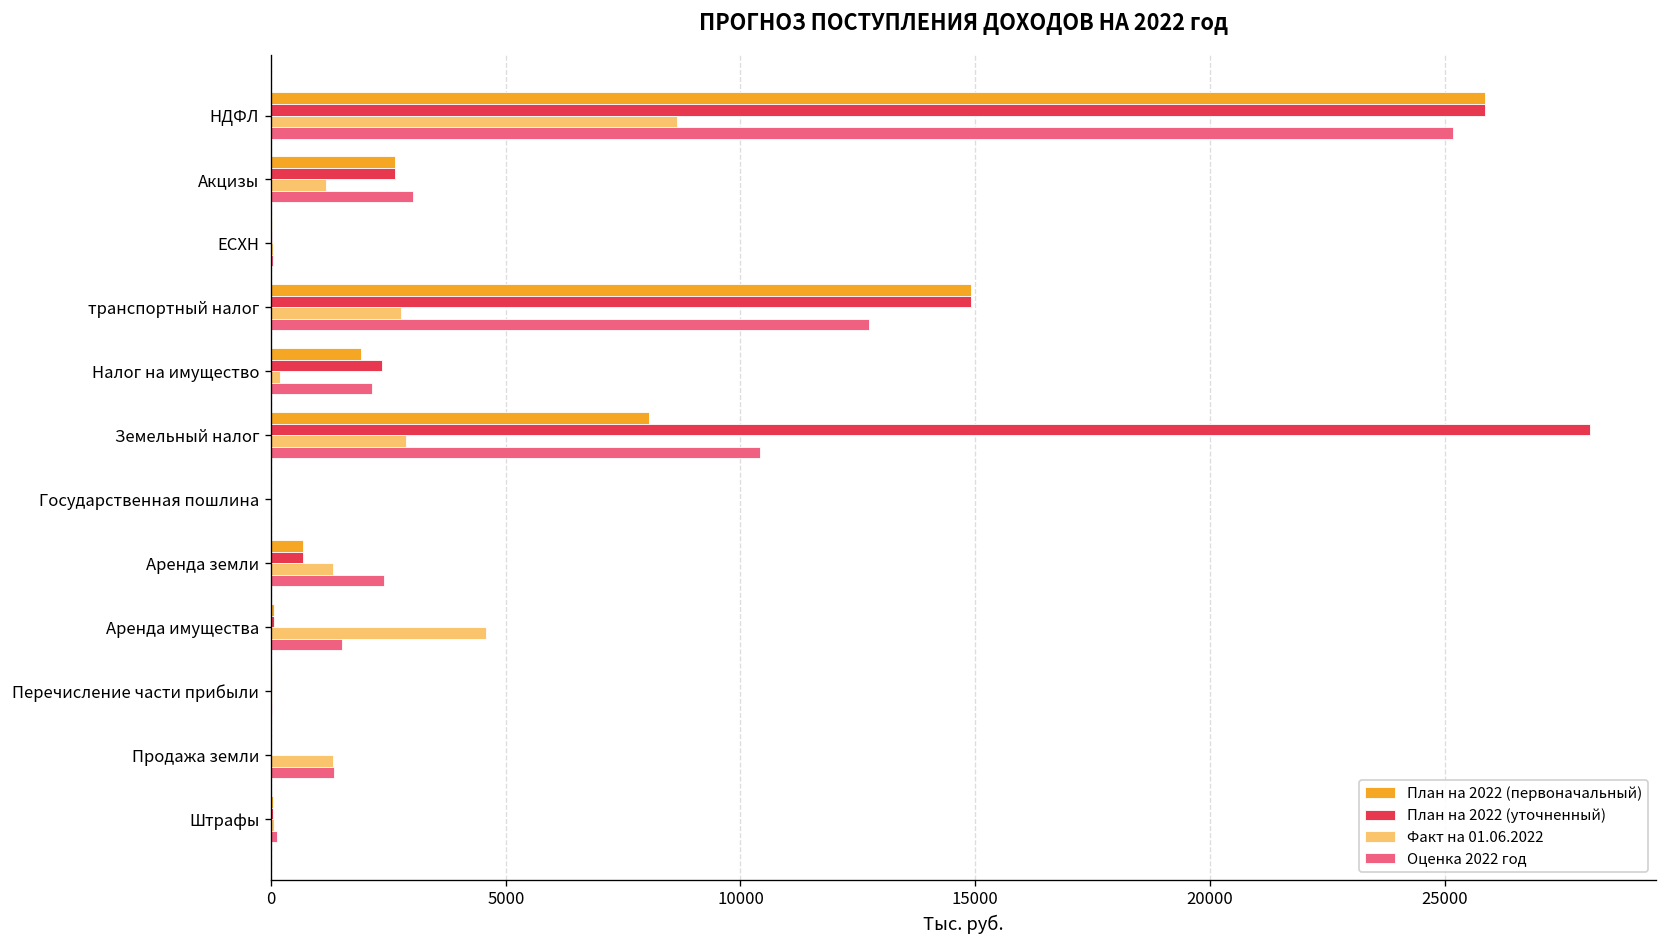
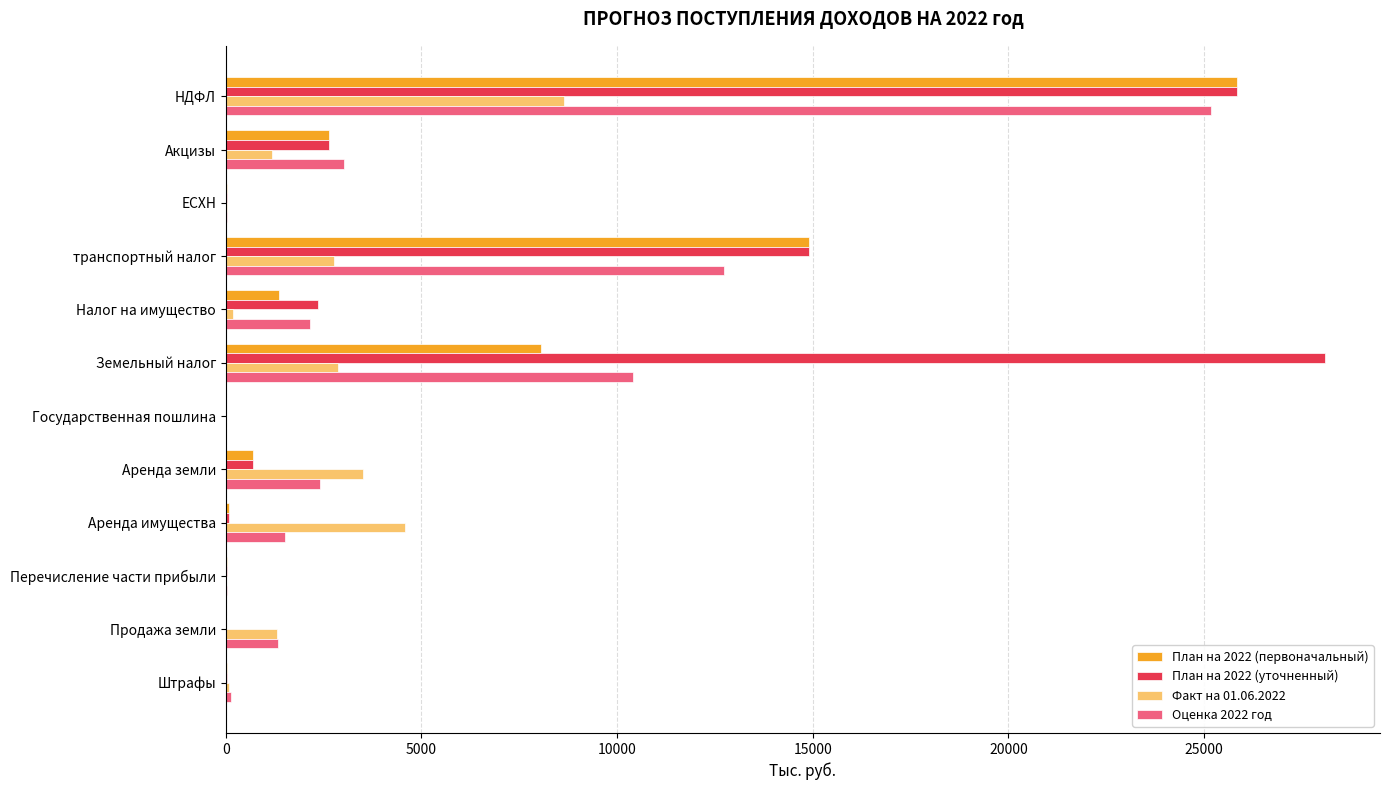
  {
    "План на 2022 (первоначальный)": {
      "НДФЛ": 25900,
      "Акцизы": 2600,
      "транспортный налог": 14900,
-     "Налог на имущество": 1900,
+     "Налог на имущество": 1300,
      "Земельный налог": 8100,
      "Аренда земли": 700,
      "Аренда имущества": 100,
      "Продажа земли": 0
    },
    "План на 2022 (уточненный)": {
      "НДФЛ": 25900,
      "Акцизы": 2600,
      "транспортный налог": 14900,
      "Налог на имущество": 2400,
      "Земельный налог": 28100,
      "Аренда земли": 700,
      "Аренда имущества": 100,
      "Продажа земли": 0
    },
    "Факт на 01.06.2022": {
      "НДФЛ": 8600,
      "Акцизы": 1200,
      "транспортный налог": 2800,
      "Налог на имущество": 200,
      "Земельный налог": 2900,
-     "Аренда земли": 1300,
+     "Аренда земли": 3500,
      "Аренда имущества": 4600,
      "Продажа земли": 1300,
      "Штрафы": 100
    },
    "Оценка 2022 год": {
      "НДФЛ": 25200,
      "Акцизы": 3000,
      "транспортный налог": 12700,
      "Налог на имущество": 2200,
      "Земельный налог": 10400,
      "Аренда земли": 2400,
      "Аренда имущества": 1500,
      "Продажа земли": 1300,
      "Штрафы": 100
    }
  }
